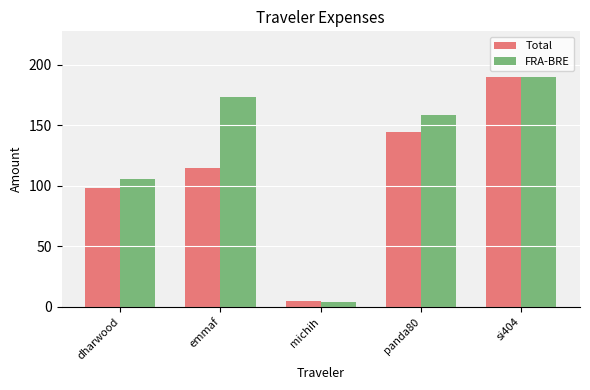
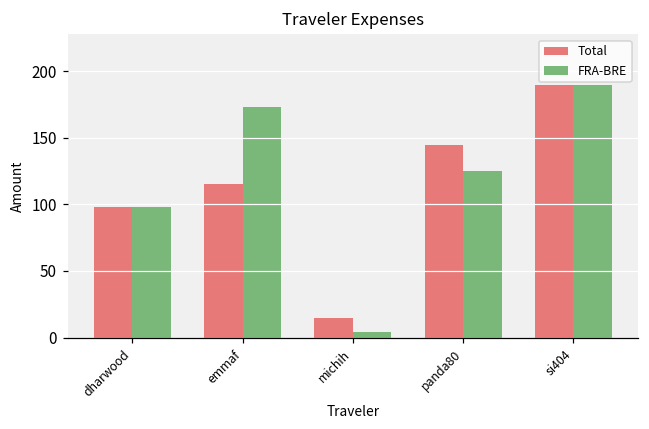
  {
    "Total": {
      "dharwood": 98,
      "emmaf": 115,
-     "michih": 5,
+     "michih": 14,
      "panda80": 144,
      "si404": 190
    },
    "FRA-BRE": {
-     "dharwood": 105,
+     "dharwood": 98,
      "emmaf": 173,
      "michih": 4,
-     "panda80": 158,
+     "panda80": 125,
      "si404": 190
    }
  }
